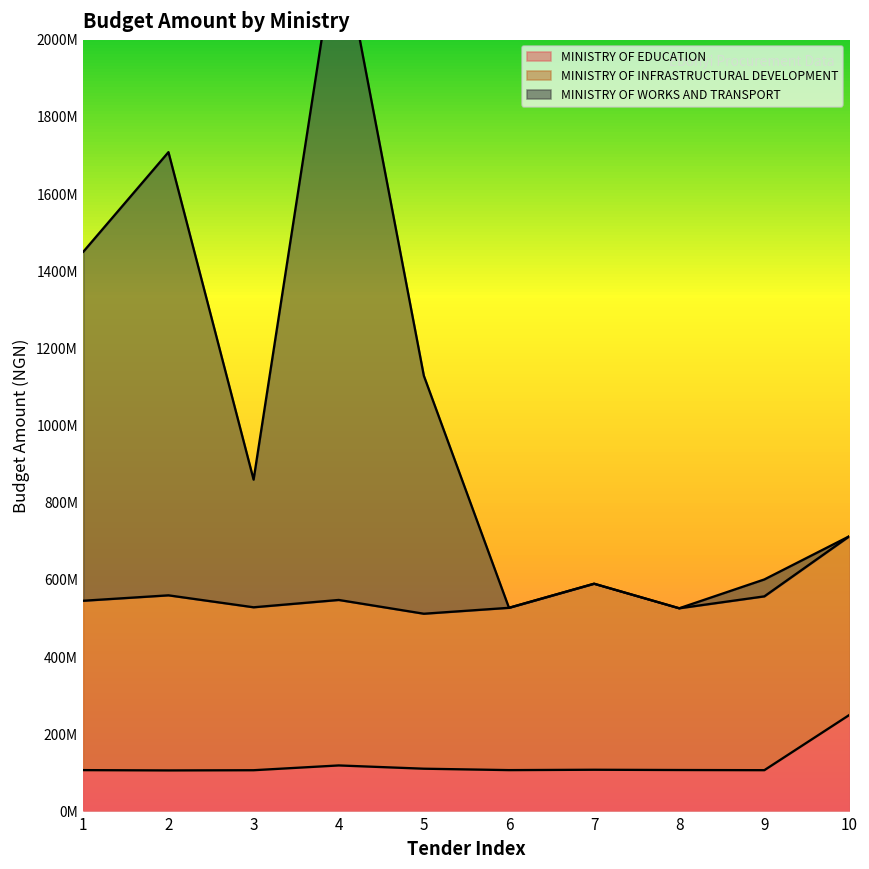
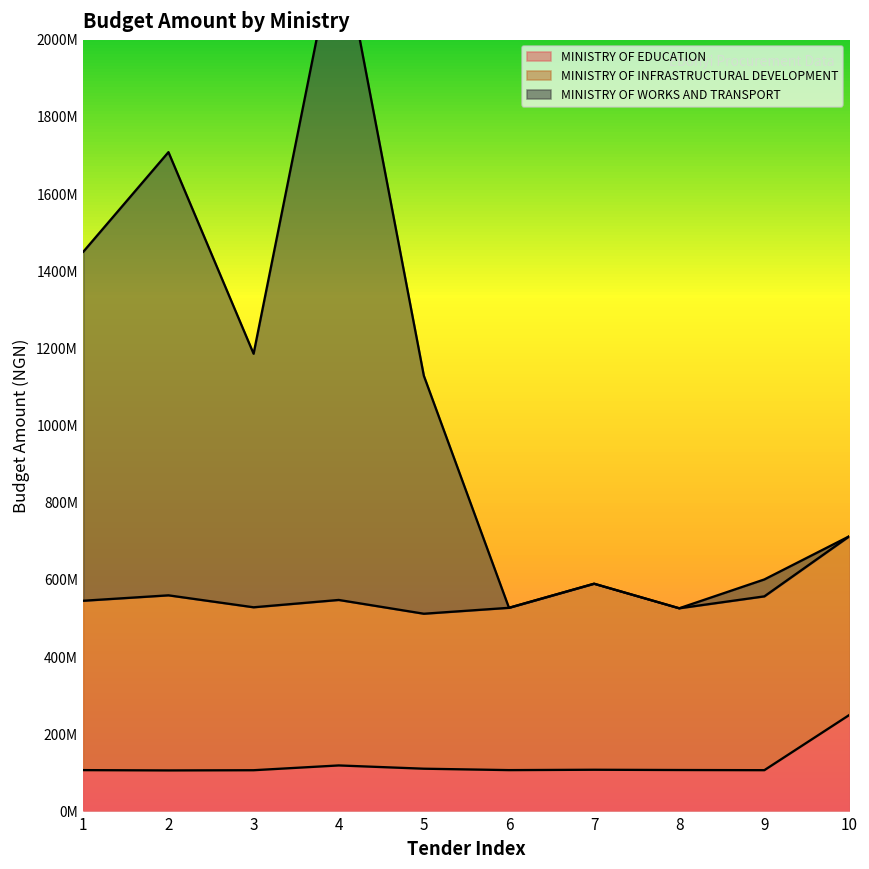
  {
    "MINISTRY OF WORKS AND TRANSPORT": {
      "1": 900000000,
      "2": 1150000000,
-     "3": 330000000,
+     "3": 660000000,
      "5": 620000000,
      "9": 40000000
    }
  }
